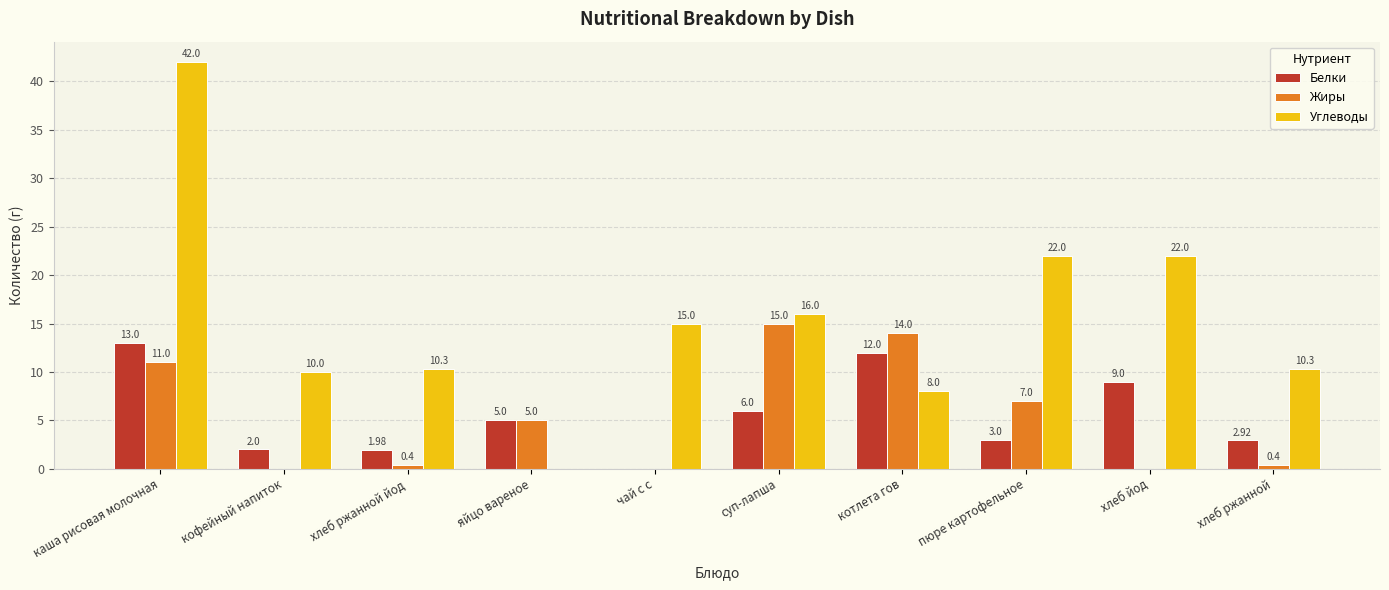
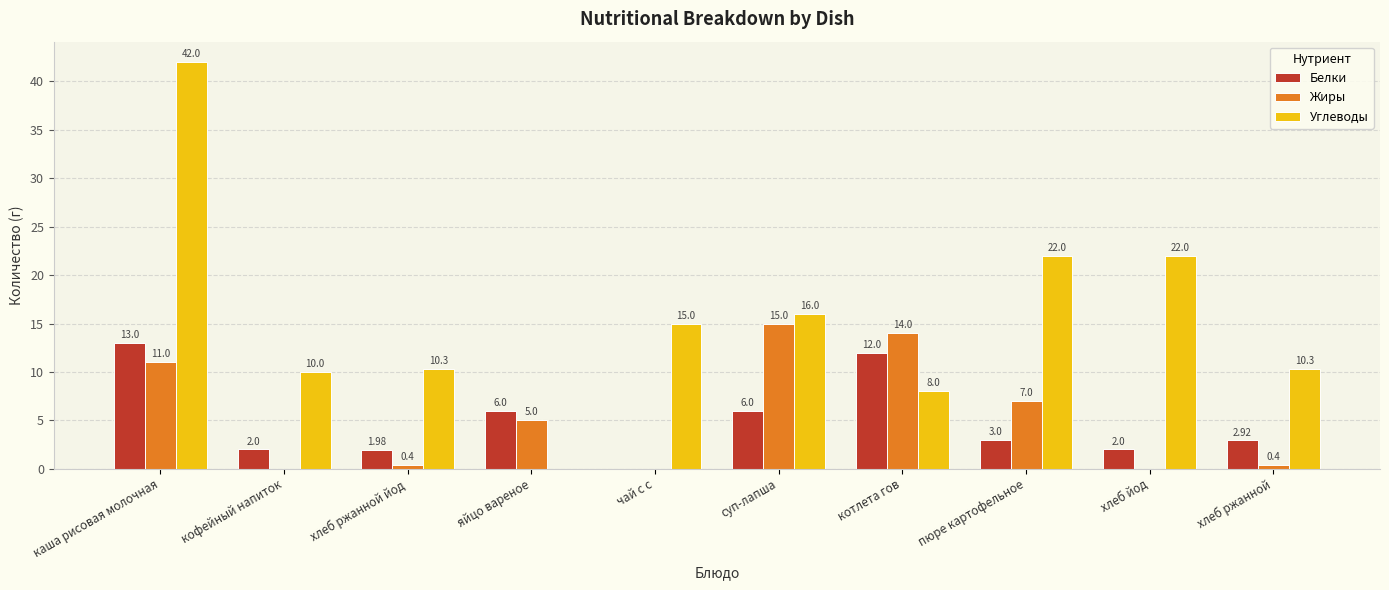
  {
    "Белки": {
      "каша рисовая молочная": 13.0,
      "кофейный напиток": 2.0,
      "хлеб ржанной йод": 1.98,
-     "яйцо вареное": 5.0,
+     "яйцо вареное": 6.0,
      "суп-лапша": 6.0,
      "котлета гов": 12.0,
      "пюре картофельное": 3.0,
-     "хлеб йод": 9.0,
+     "хлеб йод": 2.0,
      "хлеб ржанной": 2.92
    },
    "Жиры": {
      "каша рисовая молочная": 11.0,
      "хлеб ржанной йод": 0.4,
      "яйцо вареное": 5.0,
      "суп-лапша": 15.0,
      "котлета гов": 14.0,
      "пюре картофельное": 7.0,
      "хлеб ржанной": 0.4
    },
    "Углеводы": {
      "каша рисовая молочная": 42.0,
      "кофейный напиток": 10.0,
      "хлеб ржанной йод": 10.3,
      "чай с с": 15.0,
      "суп-лапша": 16.0,
      "котлета гов": 8.0,
      "пюре картофельное": 22.0,
      "хлеб йод": 22.0,
      "хлеб ржанной": 10.3
    }
  }
